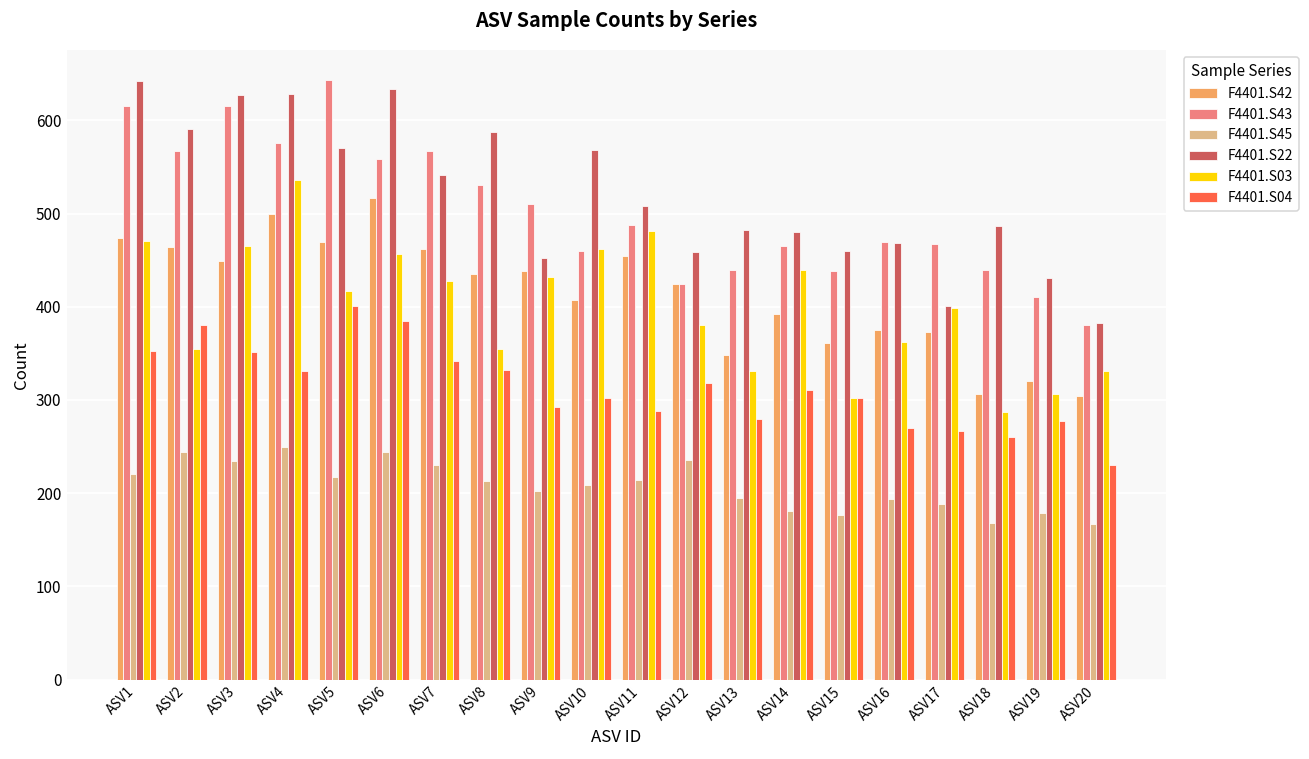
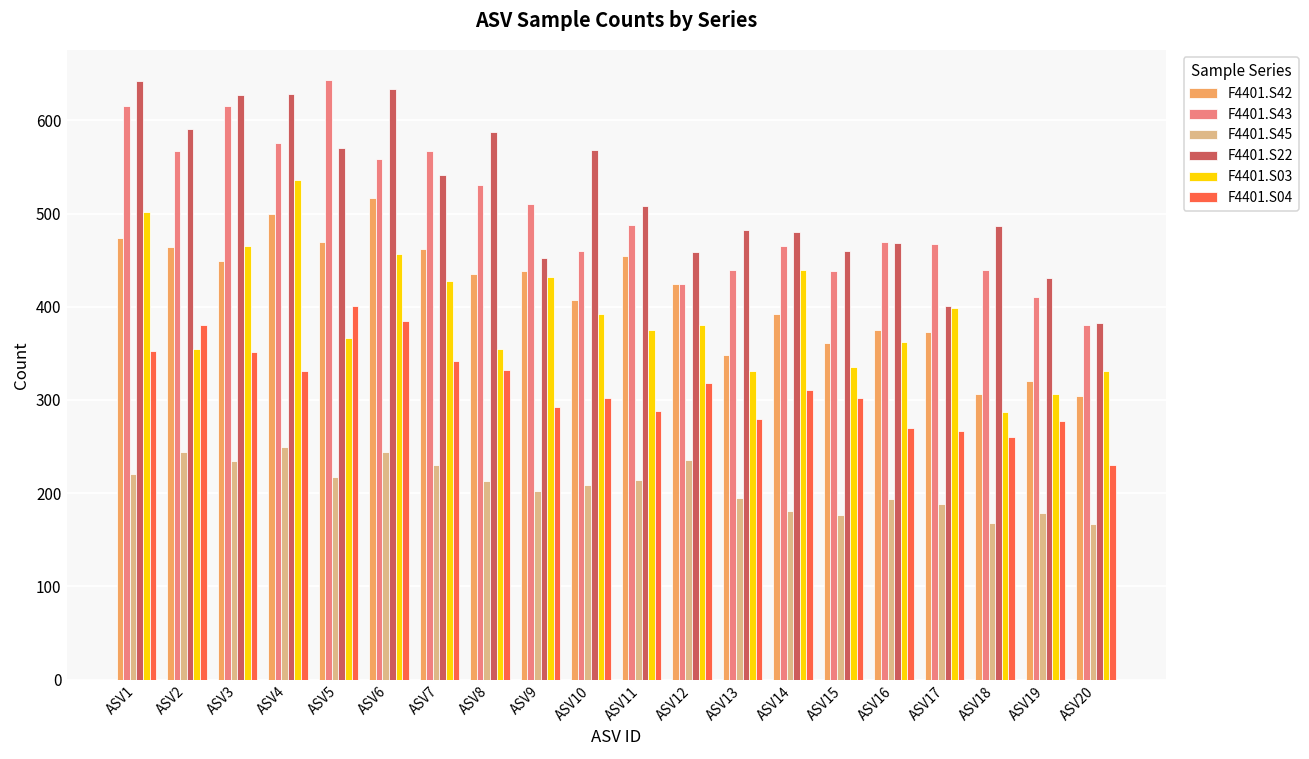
  {
    "F4401.S03": {
-     "ASV1": 470,
+     "ASV1": 500,
      "ASV2": 360,
      "ASV3": 470,
      "ASV4": 540,
-     "ASV5": 420,
+     "ASV5": 370,
      "ASV6": 460,
      "ASV7": 430,
      "ASV8": 360,
      "ASV9": 430,
-     "ASV10": 460,
-     "ASV11": 480,
+     "ASV10": 390,
+     "ASV11": 380,
      "ASV12": 380,
      "ASV13": 330,
      "ASV14": 440,
-     "ASV15": 300,
+     "ASV15": 340,
      "ASV16": 360,
      "ASV17": 400,
      "ASV18": 290,
      "ASV19": 310,
      "ASV20": 330
    }
  }
